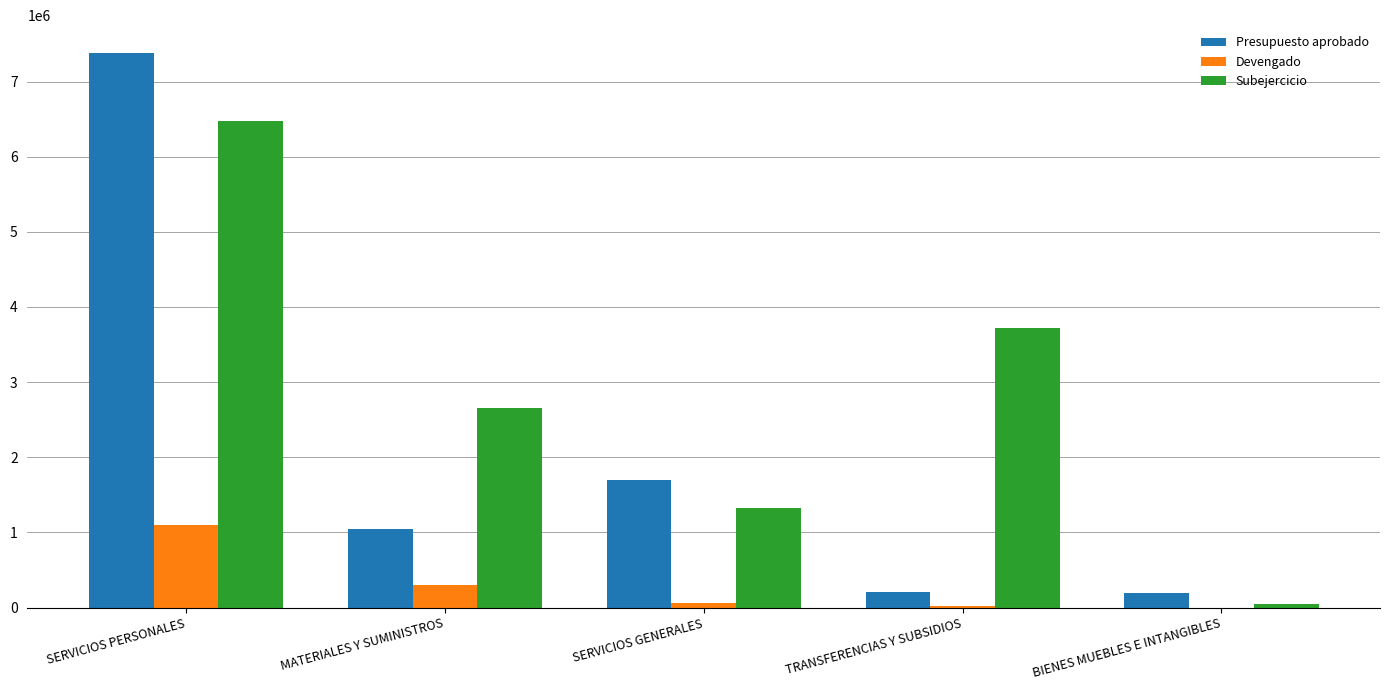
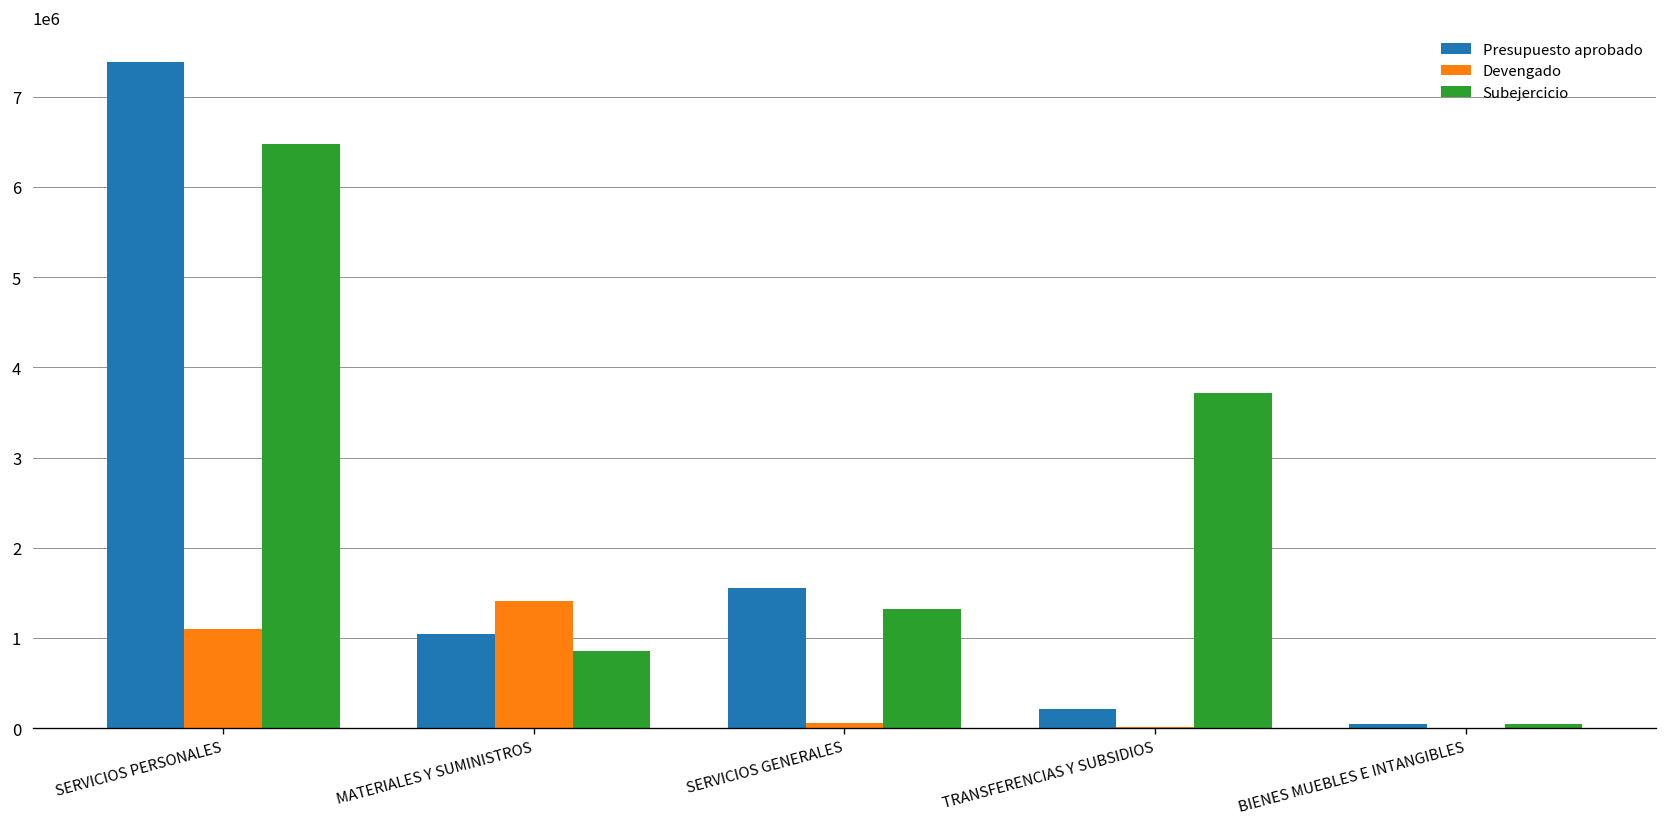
  {
    "Presupuesto aprobado": {
      "SERVICIOS PERSONALES": 7400000,
      "MATERIALES Y SUMINISTROS": 1000000,
-     "SERVICIOS GENERALES": 1700000,
+     "SERVICIOS GENERALES": 1600000,
      "TRANSFERENCIAS Y SUBSIDIOS": 200000,
-     "BIENES MUEBLES E INTANGIBLES": 200000
+     "BIENES MUEBLES E INTANGIBLES": 0
    },
    "Devengado": {
      "SERVICIOS PERSONALES": 1100000,
-     "MATERIALES Y SUMINISTROS": 300000,
+     "MATERIALES Y SUMINISTROS": 1400000,
      "SERVICIOS GENERALES": 100000,
      "BIENES MUEBLES E INTANGIBLES": 0
    },
    "Subejercicio": {
      "SERVICIOS PERSONALES": 6500000,
-     "MATERIALES Y SUMINISTROS": 2700000,
+     "MATERIALES Y SUMINISTROS": 900000,
      "SERVICIOS GENERALES": 1300000,
      "TRANSFERENCIAS Y SUBSIDIOS": 3700000,
      "BIENES MUEBLES E INTANGIBLES": 0
    }
  }
